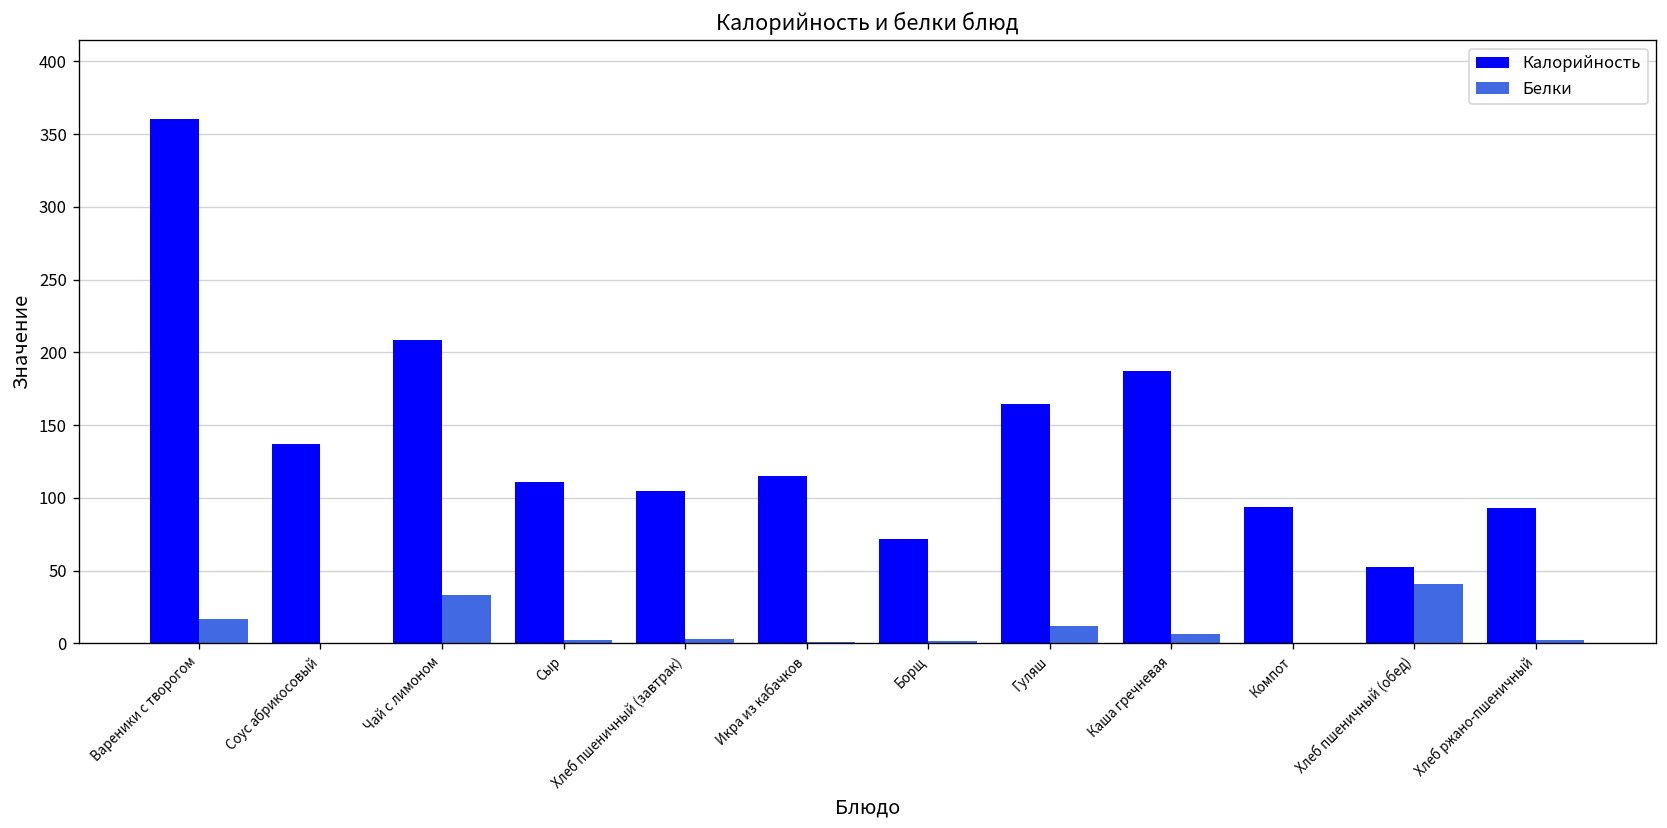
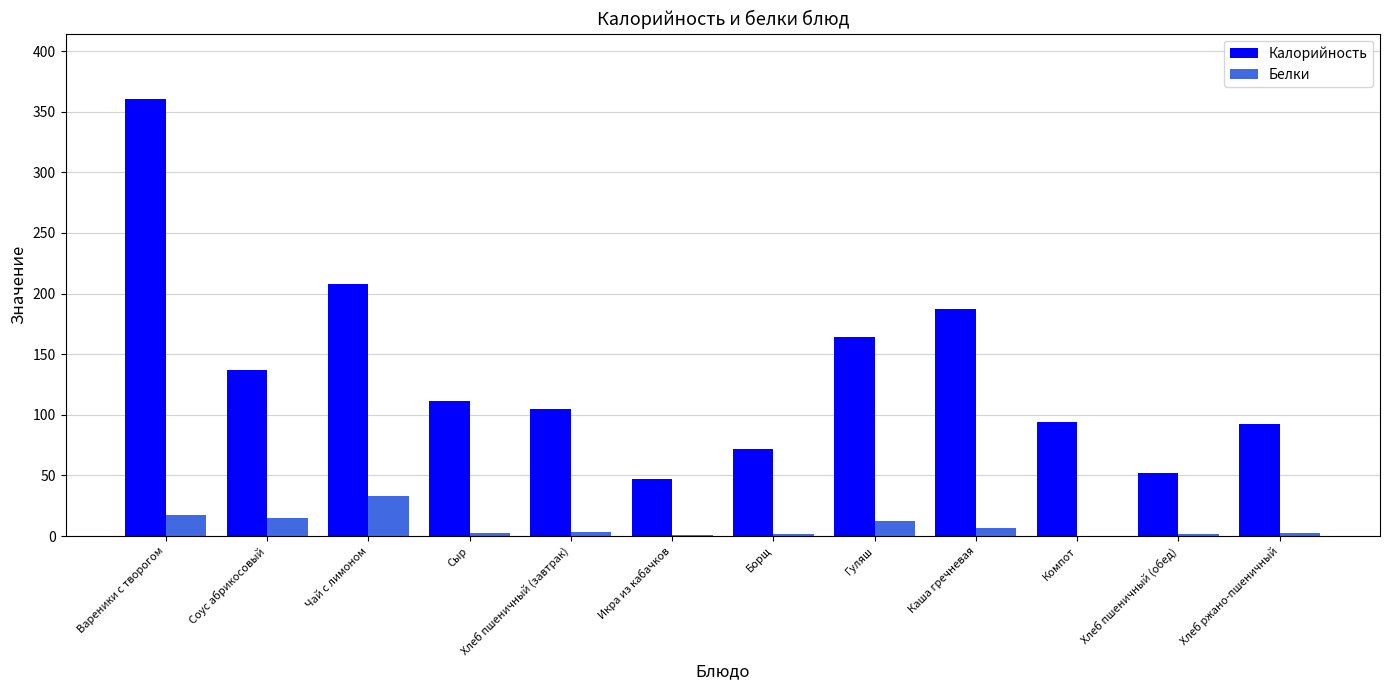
  {
    "Калорийность": {
      "Вареники с творогом": 360,
      "Соус абрикосовый": 137,
      "Чай с лимоном": 208,
      "Сыр": 111,
      "Хлеб пшеничный (завтрак)": 105,
-     "Икра из кабачков": 115,
+     "Икра из кабачков": 47,
      "Борщ": 71,
      "Гуляш": 164,
      "Каша гречневая": 187,
      "Компот": 94,
      "Хлеб пшеничный (обед)": 52,
      "Хлеб ржано-пшеничный": 93
    },
    "Белки": {
      "Вареники с творогом": 17,
-     "Соус абрикосовый": 0,
+     "Соус абрикосовый": 15,
      "Чай с лимоном": 33,
      "Сыр": 2,
      "Хлеб пшеничный (завтрак)": 3,
      "Гуляш": 12,
      "Каша гречневая": 6,
-     "Хлеб пшеничный (обед)": 41,
+     "Хлеб пшеничный (обед)": 2,
      "Хлеб ржано-пшеничный": 2
    }
  }
